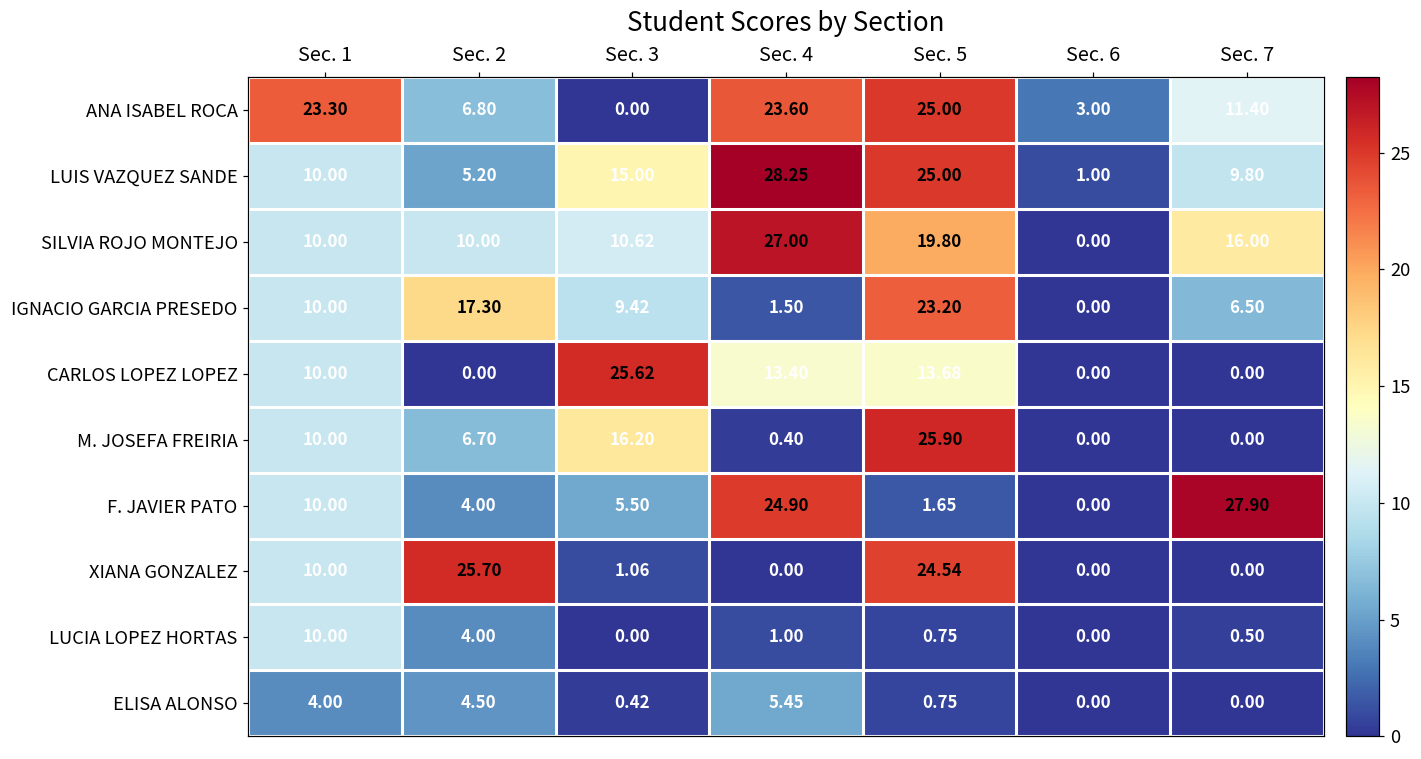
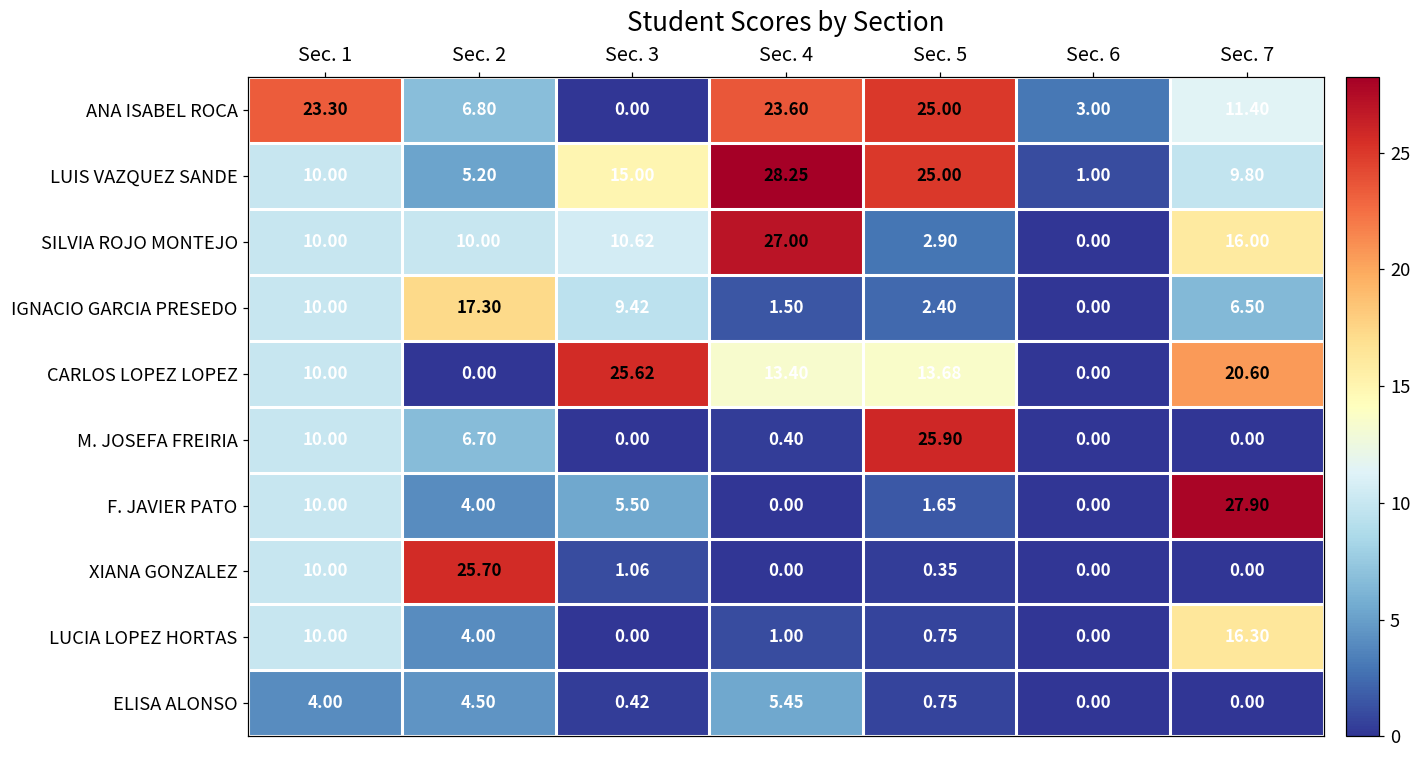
  {
    "ANA ISABEL ROCA": {
      "Sec. 1": 23.30,
      "Sec. 2": 6.80,
      "Sec. 3": 0.00,
      "Sec. 4": 23.60,
      "Sec. 5": 25.00,
      "Sec. 6": 3.00
    },
    "LUIS VAZQUEZ SANDE": {
      "Sec. 1": 10.00,
      "Sec. 2": 5.20,
      "Sec. 3": 15.00,
      "Sec. 4": 28.25,
      "Sec. 5": 25.00,
      "Sec. 6": 1.00,
      "Sec. 7": 9.80
    },
    "SILVIA ROJO MONTEJO": {
      "Sec. 1": 10.00,
      "Sec. 2": 10.00,
      "Sec. 4": 27.00,
-     "Sec. 5": 19.80,
+     "Sec. 5": 2.90,
      "Sec. 6": 0.00,
      "Sec. 7": 16.00
    },
    "IGNACIO GARCIA PRESEDO": {
      "Sec. 1": 10.00,
      "Sec. 2": 17.30,
      "Sec. 3": 9.42,
      "Sec. 4": 1.50,
-     "Sec. 5": 23.20,
+     "Sec. 5": 2.40,
      "Sec. 6": 0.00,
      "Sec. 7": 6.50
    },
    "CARLOS LOPEZ LOPEZ": {
      "Sec. 1": 10.00,
      "Sec. 2": 0.00,
      "Sec. 3": 25.62,
      "Sec. 4": 13.40,
      "Sec. 5": 13.68,
      "Sec. 6": 0.00,
-     "Sec. 7": 0.00
+     "Sec. 7": 20.60
    },
    "M. JOSEFA FREIRIA": {
      "Sec. 1": 10.00,
      "Sec. 2": 6.70,
-     "Sec. 3": 16.20,
+     "Sec. 3": 0.00,
      "Sec. 4": 0.40,
      "Sec. 5": 25.90,
      "Sec. 6": 0.00,
      "Sec. 7": 0.00
    },
    "F. JAVIER PATO": {
      "Sec. 1": 10.00,
      "Sec. 2": 4.00,
      "Sec. 3": 5.50,
-     "Sec. 4": 24.90,
+     "Sec. 4": 0.00,
      "Sec. 5": 1.65,
      "Sec. 6": 0.00,
      "Sec. 7": 27.90
    },
    "XIANA GONZALEZ": {
      "Sec. 1": 10.00,
      "Sec. 2": 25.70,
      "Sec. 3": 1.06,
      "Sec. 4": 0.00,
-     "Sec. 5": 24.54,
+     "Sec. 5": 0.35,
      "Sec. 6": 0.00,
      "Sec. 7": 0.00
    },
    "LUCIA LOPEZ HORTAS": {
      "Sec. 1": 10.00,
      "Sec. 2": 4.00,
      "Sec. 3": 0.00,
      "Sec. 4": 1.00,
      "Sec. 5": 0.75,
      "Sec. 6": 0.00,
-     "Sec. 7": 0.50
+     "Sec. 7": 16.30
    },
    "ELISA ALONSO": {
      "Sec. 1": 4.00,
      "Sec. 2": 4.50,
      "Sec. 3": 0.42,
      "Sec. 4": 5.45,
      "Sec. 5": 0.75,
      "Sec. 6": 0.00,
      "Sec. 7": 0.00
    }
  }
